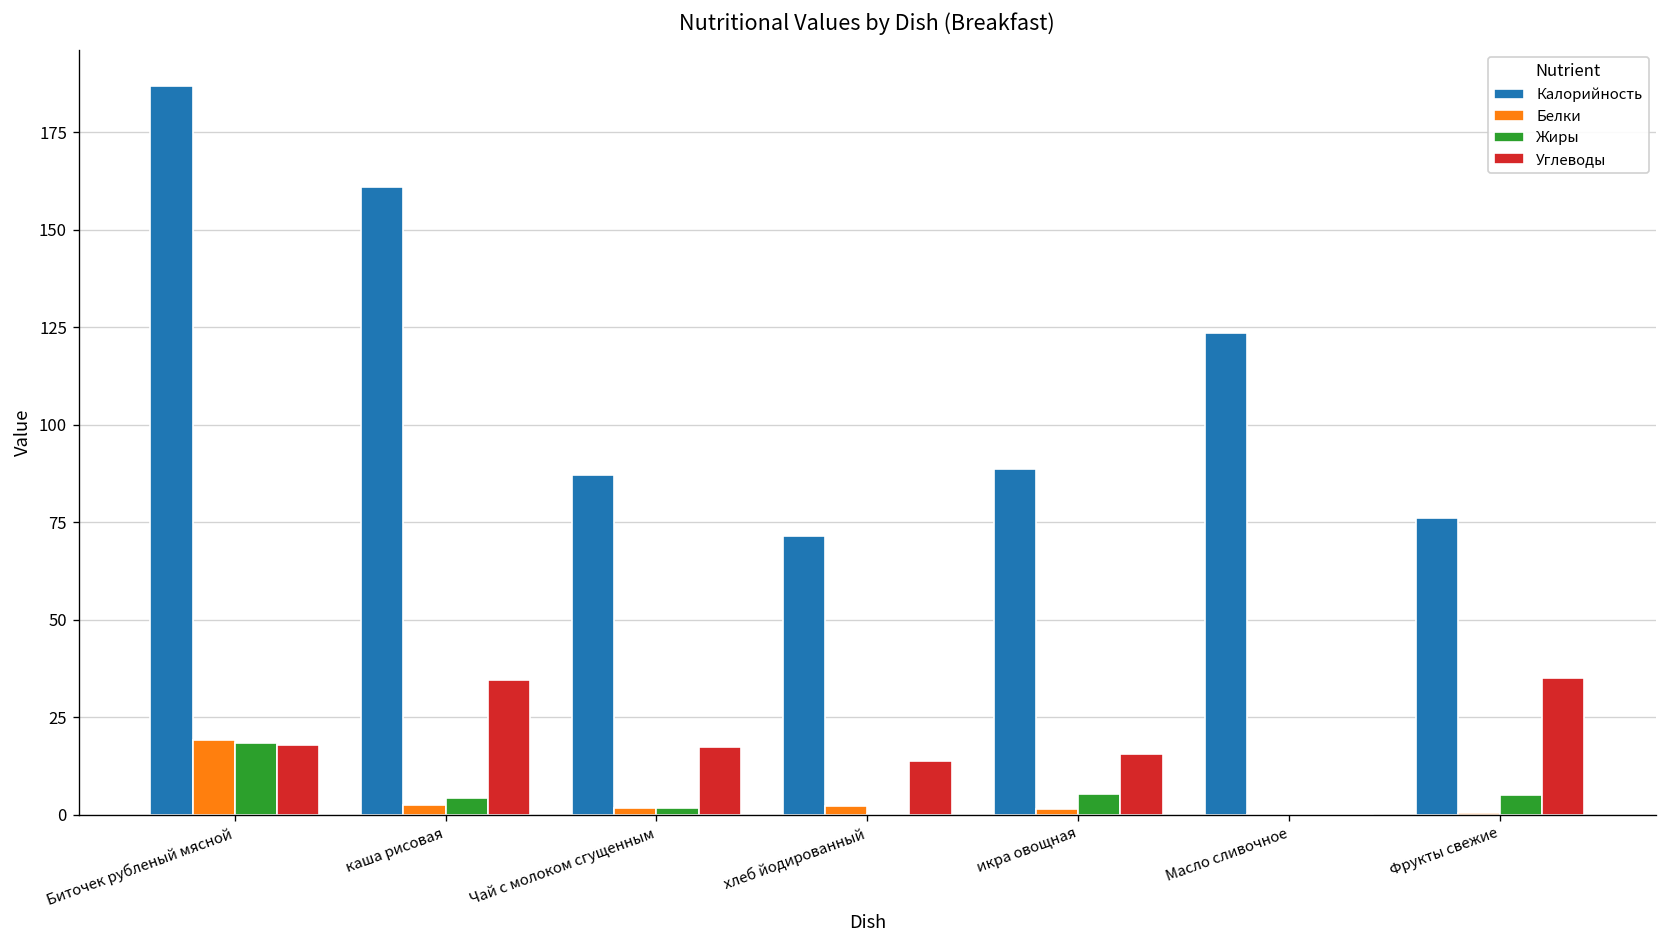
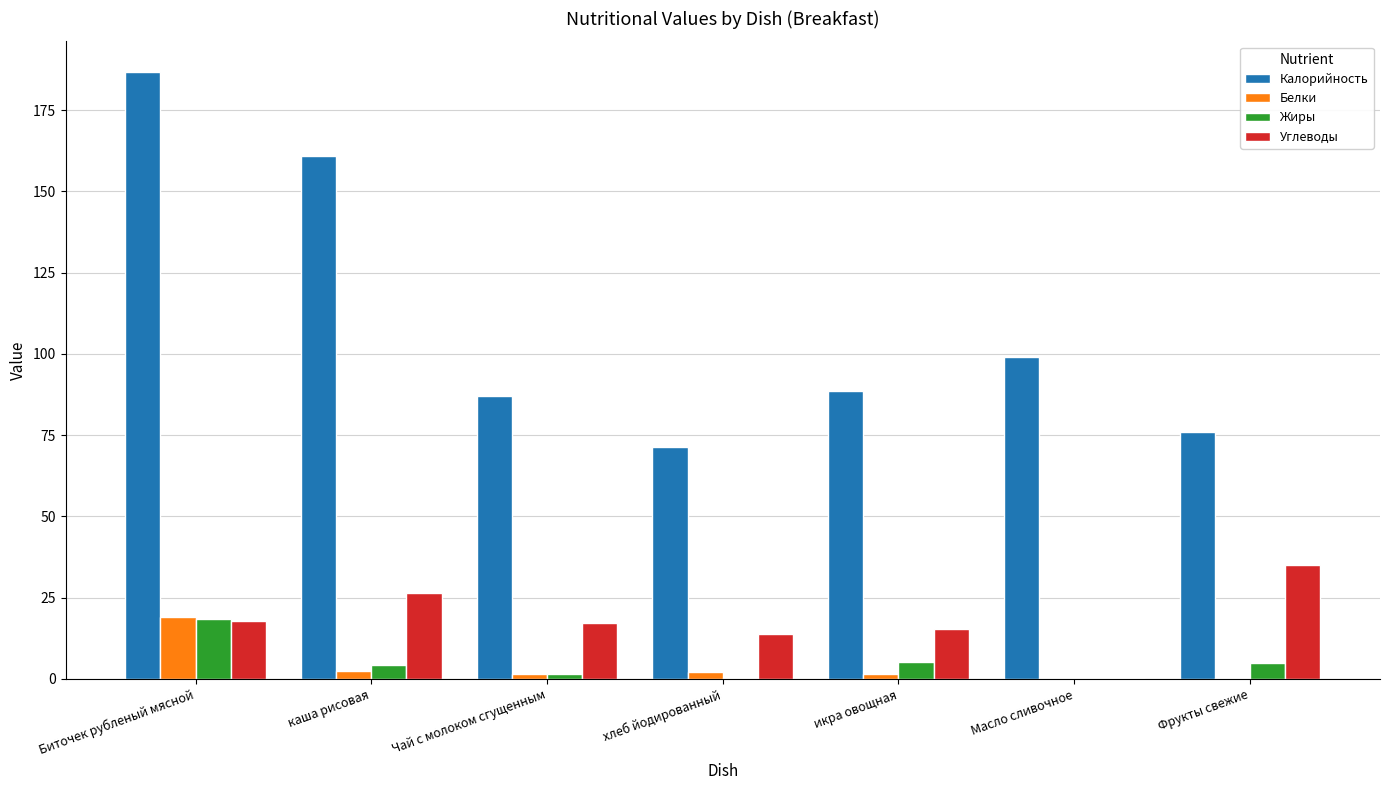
  {
    "Калорийность": {
      "Биточек рубленый мясной": 187,
      "каша рисовая": 161,
      "Чай с молоком сгущенным": 87,
      "хлеб йодированный": 71,
      "икра овощная": 89,
-     "Масло сливочное": 124,
+     "Масло сливочное": 99,
      "Фрукты свежие": 76
    },
    "Белки": {
      "Биточек рубленый мясной": 19,
      "каша рисовая": 3,
      "Чай с молоком сгущенным": 2,
      "хлеб йодированный": 2,
      "икра овощная": 2
    },
    "Жиры": {
      "Биточек рубленый мясной": 18,
      "каша рисовая": 4,
      "Чай с молоком сгущенным": 2,
      "икра овощная": 5,
      "Фрукты свежие": 5
    },
    "Углеводы": {
      "Биточек рубленый мясной": 18,
-     "каша рисовая": 35,
+     "каша рисовая": 27,
      "Чай с молоком сгущенным": 17,
      "хлеб йодированный": 14,
      "икра овощная": 16,
      "Фрукты свежие": 35
    }
  }
